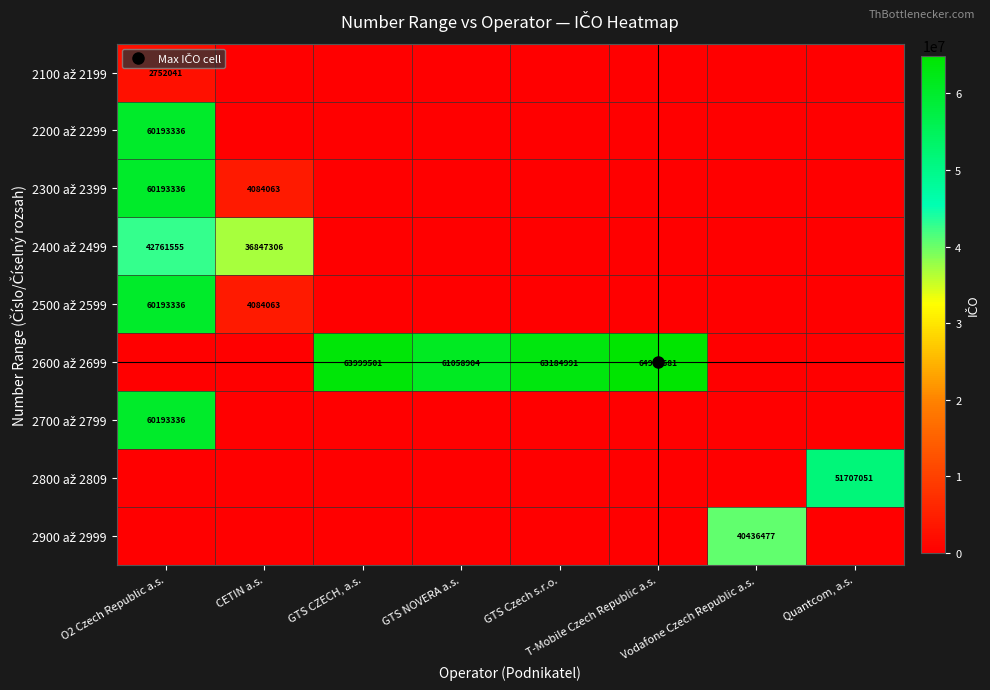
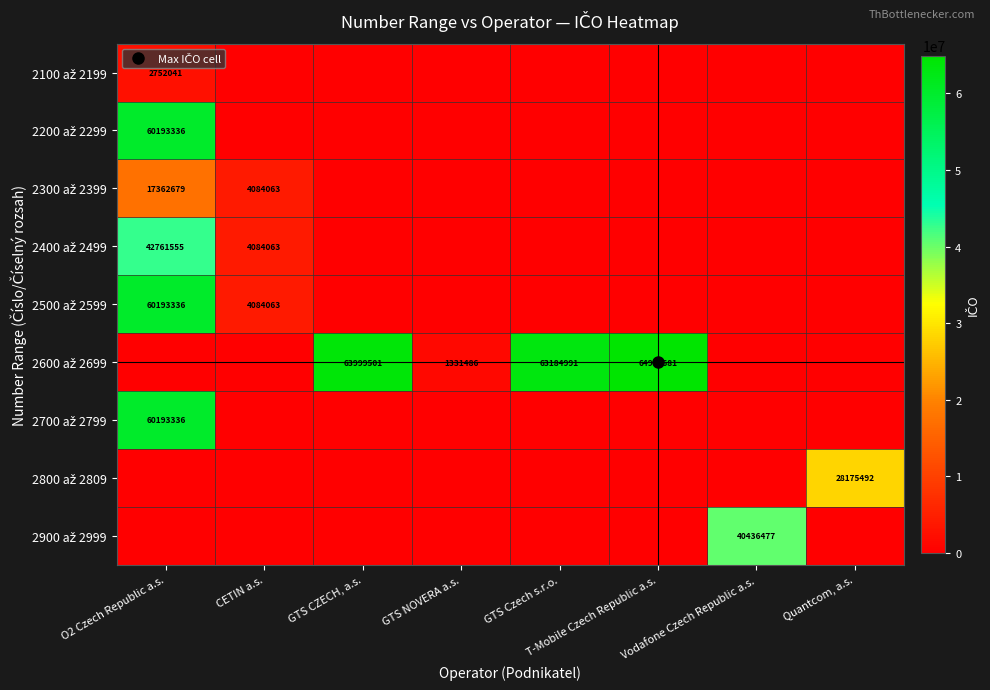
  {
    "2100 až 2199": {
      "O2 Czech Republic a.s.": 2752041
    },
    "2200 až 2299": {
      "O2 Czech Republic a.s.": 60193336
    },
    "2300 až 2399": {
-     "O2 Czech Republic a.s.": 60193336,
+     "O2 Czech Republic a.s.": 17362679,
      "CETIN a.s.": 4084063
    },
    "2400 až 2499": {
      "O2 Czech Republic a.s.": 42761555,
-     "CETIN a.s.": 36847306
+     "CETIN a.s.": 4084063
    },
    "2500 až 2599": {
      "O2 Czech Republic a.s.": 60193336,
      "CETIN a.s.": 4084063
    },
    "2600 až 2699": {
      "GTS CZECH, a.s.": 63999501,
-     "GTS NOVERA a.s.": 61058904,
+     "GTS NOVERA a.s.": 1331486,
      "GTS Czech s.r.o.": 63184991
    },
    "2700 až 2799": {
      "O2 Czech Republic a.s.": 60193336
    },
    "2800 až 2809": {
-     "Quantcom, a.s.": 51707051
+     "Quantcom, a.s.": 28175492
    },
    "2900 až 2999": {
      "Vodafone Czech Republic a.s.": 40436477
    }
  }
